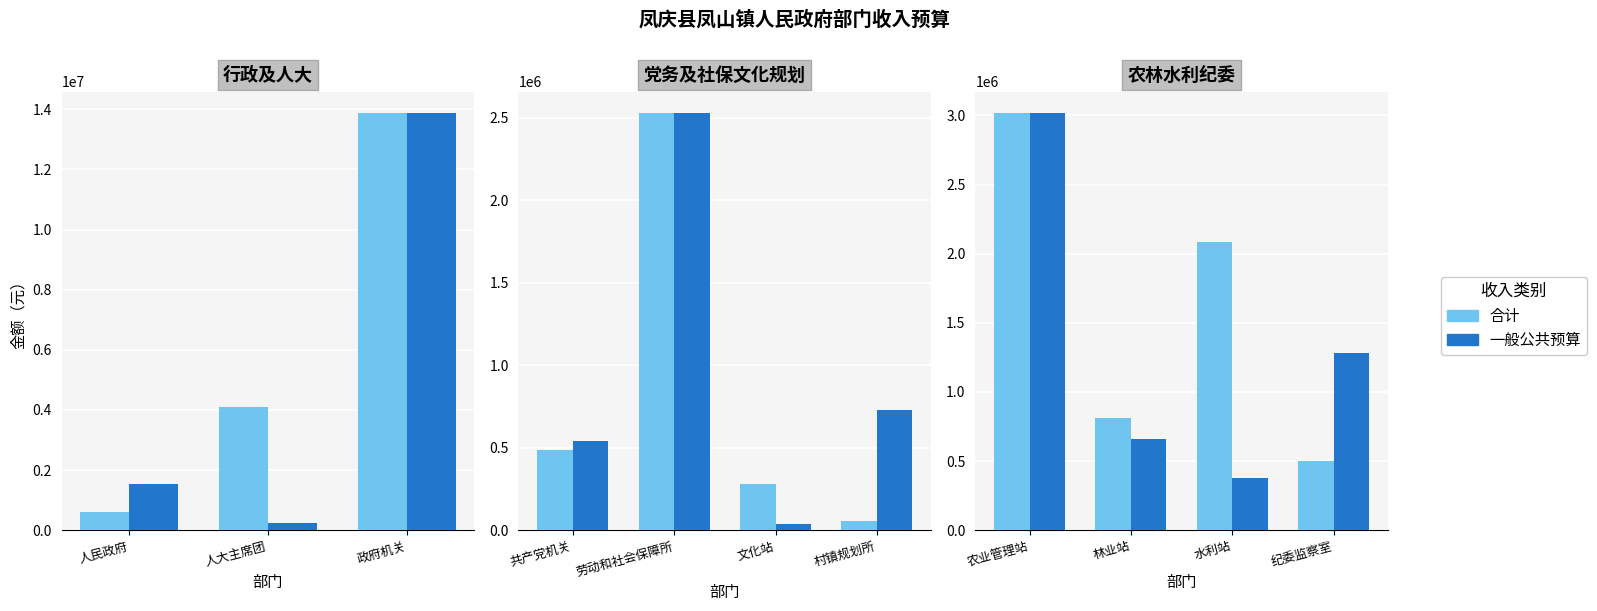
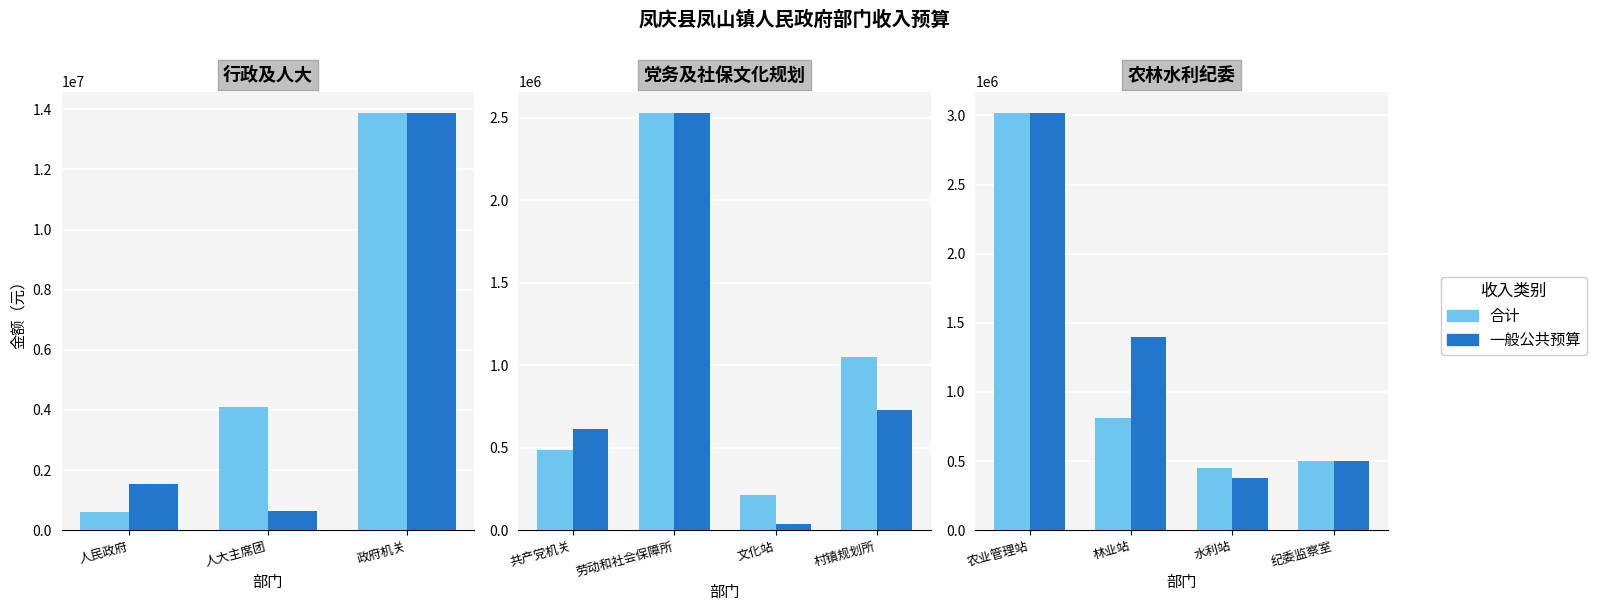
  {
    "行政及人大": {
      "合计": {
        "人民政府": 600000,
        "人大主席团": 4100000,
        "政府机关": 13900000
      },
      "一般公共预算": {
        "人民政府": 1500000,
-       "人大主席团": 300000,
+       "人大主席团": 600000,
        "政府机关": 13900000
      }
    },
    "党务及社保文化规划": {
      "合计": {
        "共产党机关": 490000,
        "劳动和社会保障所": 2530000,
-       "文化站": 280000,
-       "村镇规划所": 60000
+       "文化站": 220000,
+       "村镇规划所": 1050000
      },
      "一般公共预算": {
-       "共产党机关": 540000,
+       "共产党机关": 610000,
        "劳动和社会保障所": 2530000,
        "文化站": 40000,
        "村镇规划所": 730000
      }
    },
    "农林水利纪委": {
      "合计": {
        "农业管理站": 3020000,
        "林业站": 810000,
-       "水利站": 2090000,
+       "水利站": 450000,
        "纪委监察室": 500000
      },
      "一般公共预算": {
        "农业管理站": 3020000,
-       "林业站": 660000,
+       "林业站": 1400000,
        "水利站": 380000,
-       "纪委监察室": 1280000
+       "纪委监察室": 500000
      }
    }
  }
